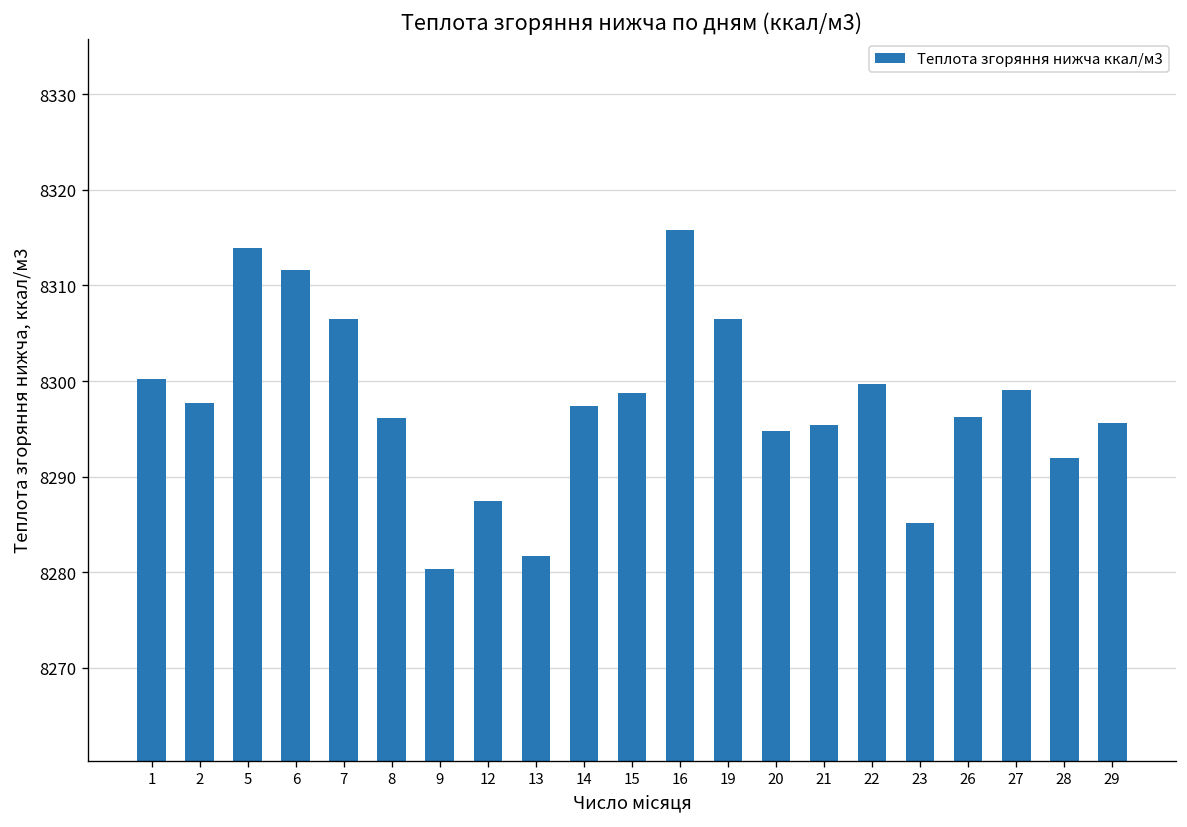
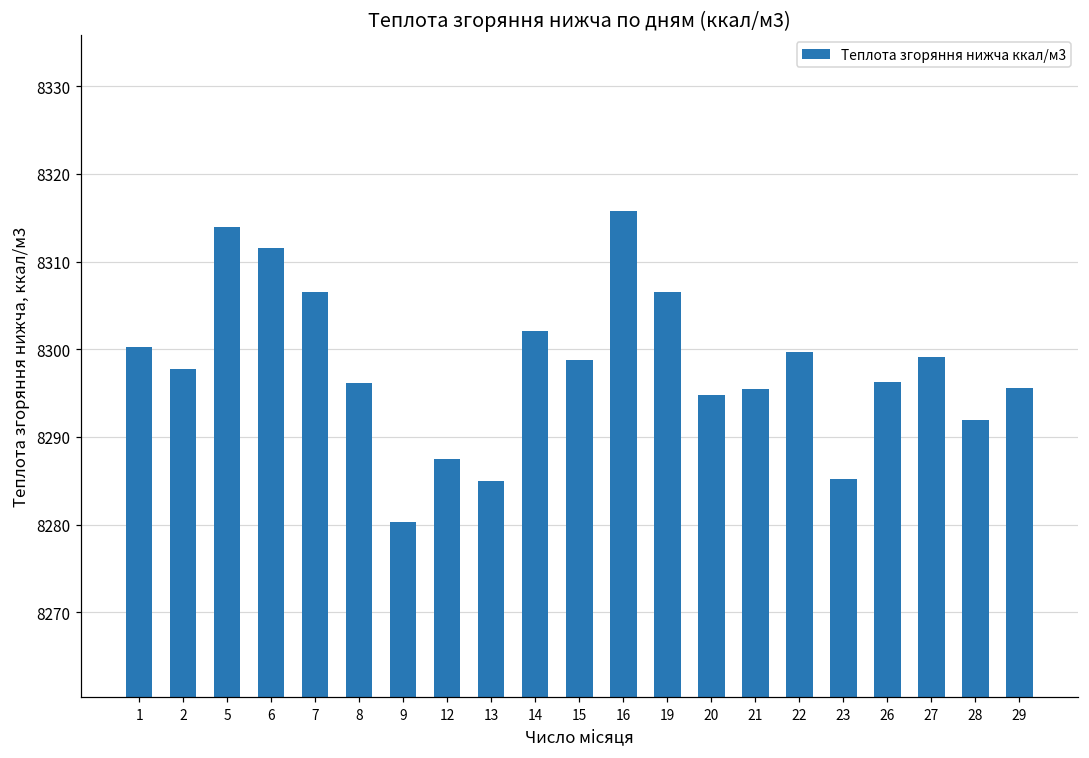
  {
    "1": 8300,
    "2": 8298,
    "5": 8314,
    "6": 8312,
    "7": 8306,
    "8": 8296,
    "9": 8280,
    "12": 8287,
-   "13": 8282,
-   "14": 8297,
+   "13": 8285,
+   "14": 8302,
    "15": 8299,
    "16": 8316,
    "19": 8306,
    "20": 8295,
    "21": 8295,
    "22": 8300,
    "23": 8285,
    "26": 8296,
    "27": 8299,
    "28": 8292,
    "29": 8296
  }
